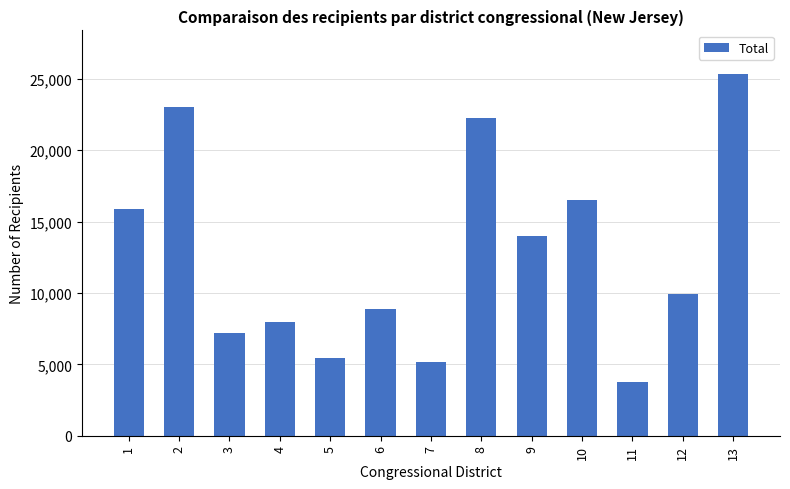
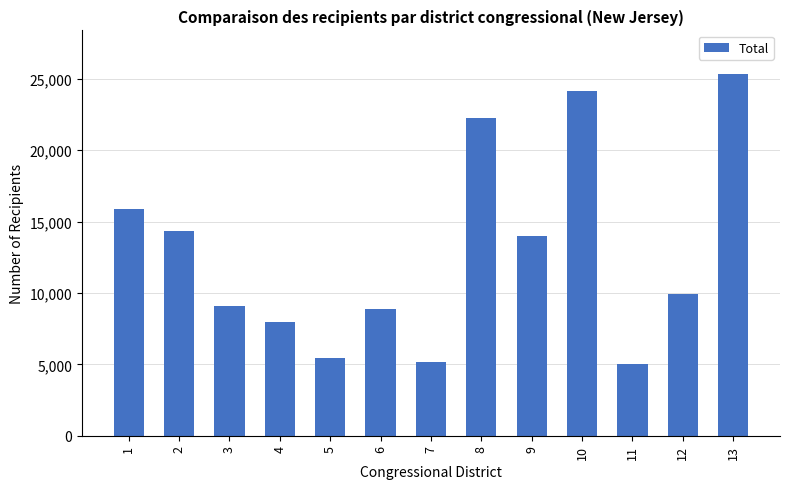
  {
    "1": "15,900",
-   "2": "23,000",
-   "3": "7,200",
+   "2": "14,400",
+   "3": "9,100",
    "4": "8,000",
    "5": "5,500",
    "6": "8,900",
    "7": "5,200",
    "8": "22,200",
    "9": "14,000",
-   "10": "16,500",
-   "11": "3,800",
+   "10": "24,200",
+   "11": "5,000",
    "12": "9,900",
    "13": "25,400"
  }
